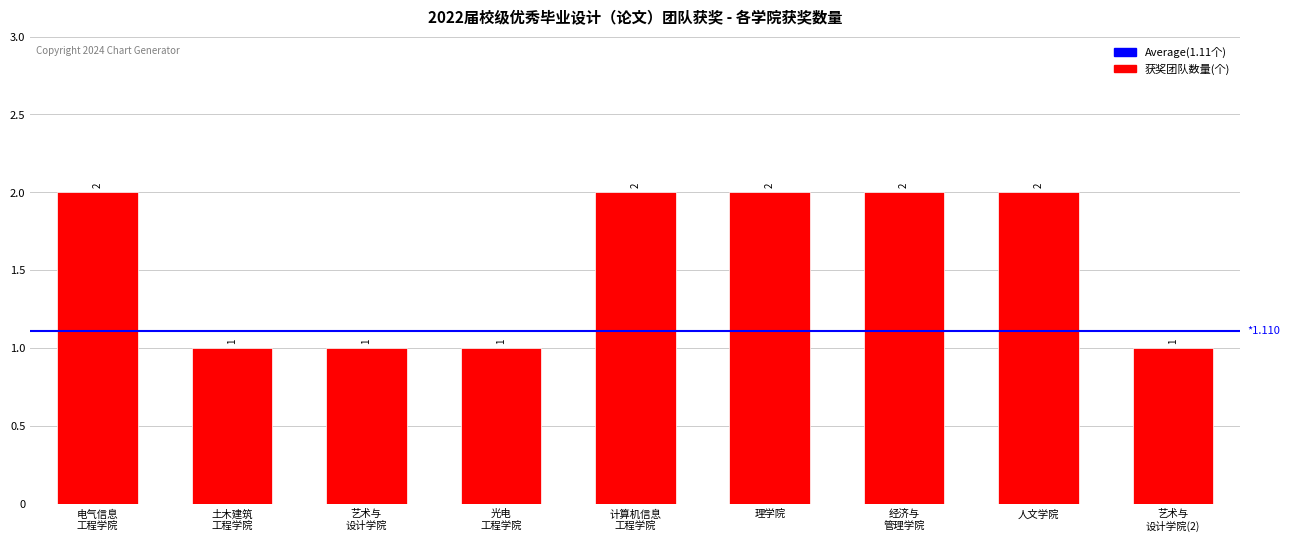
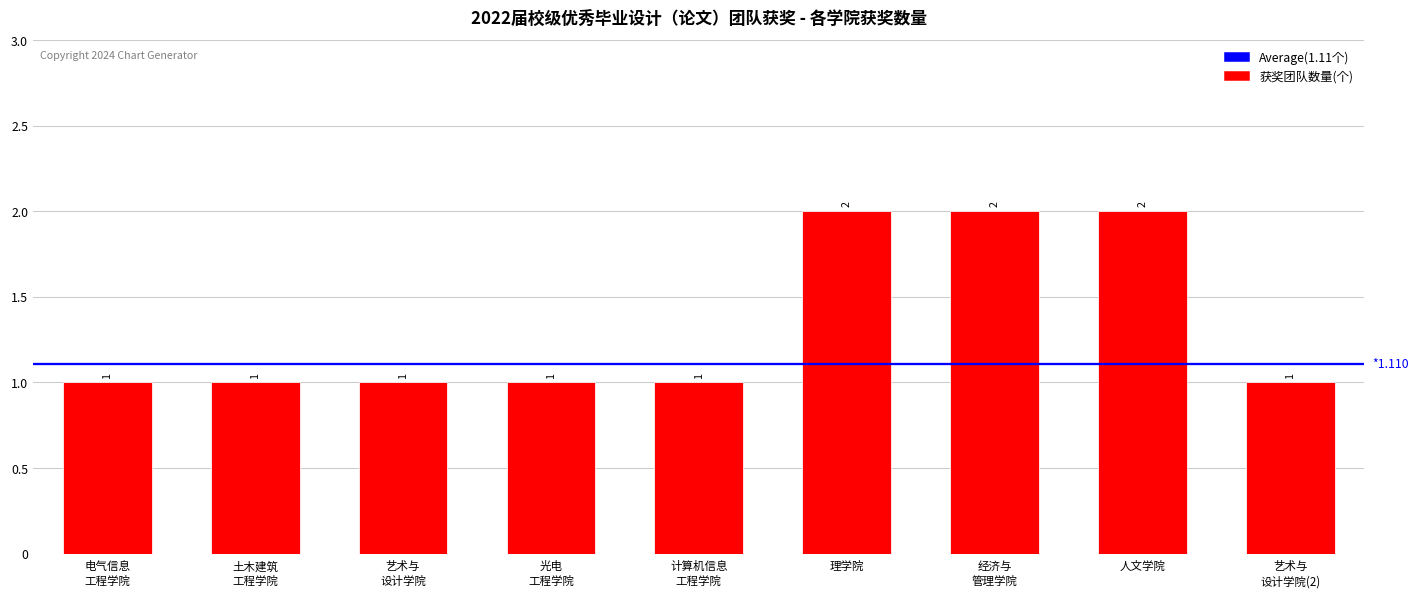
  {
-   "电气信息 工程学院": 2,
+   "电气信息 工程学院": 1,
    "土木建筑 工程学院": 1,
    "艺术与 设计学院": 1,
    "光电 工程学院": 1,
-   "计算机信息 工程学院": 2,
+   "计算机信息 工程学院": 1,
    "理学院": 2,
    "经济与 管理学院": 2,
    "人文学院": 2,
    "艺术与 设计学院(2)": 1
  }
